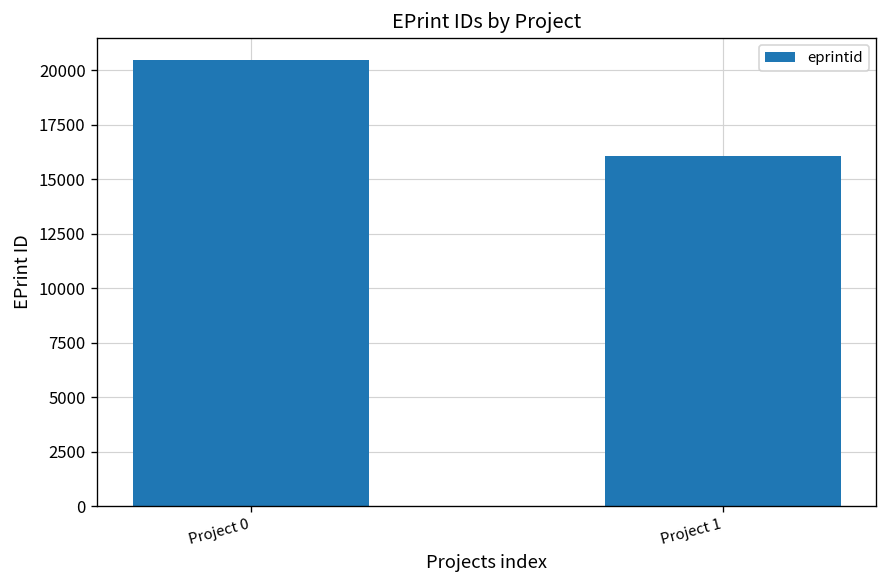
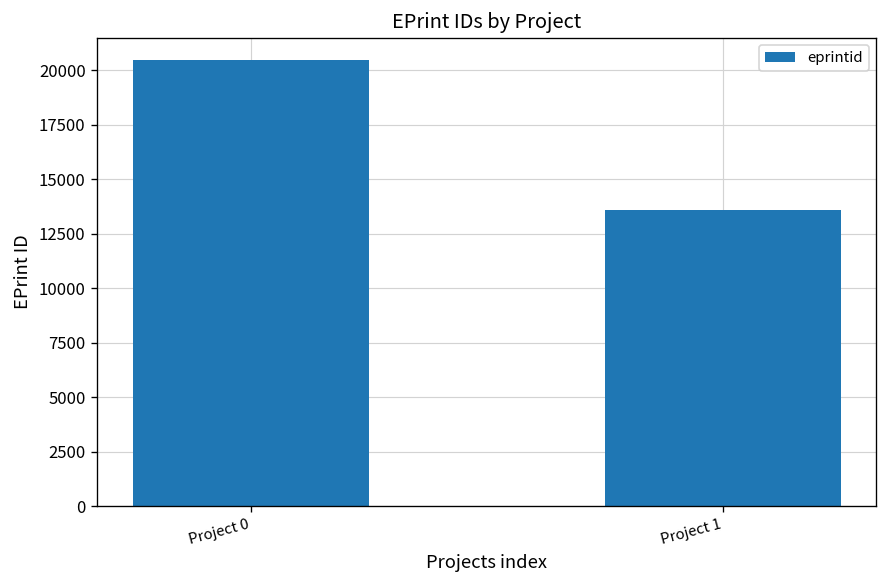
  {
    "Project 0": 20500,
-   "Project 1": 16000
+   "Project 1": 13600
  }
